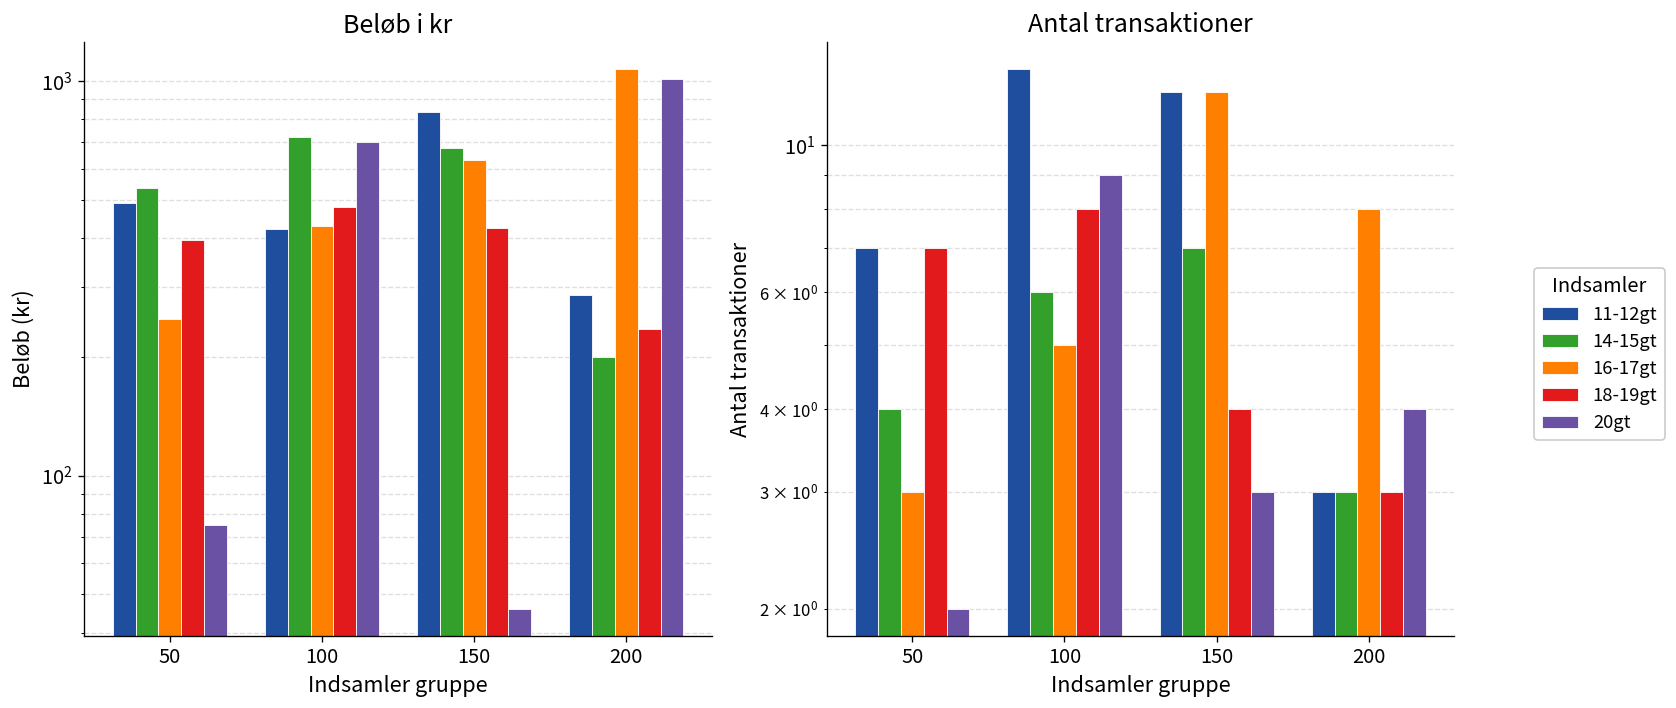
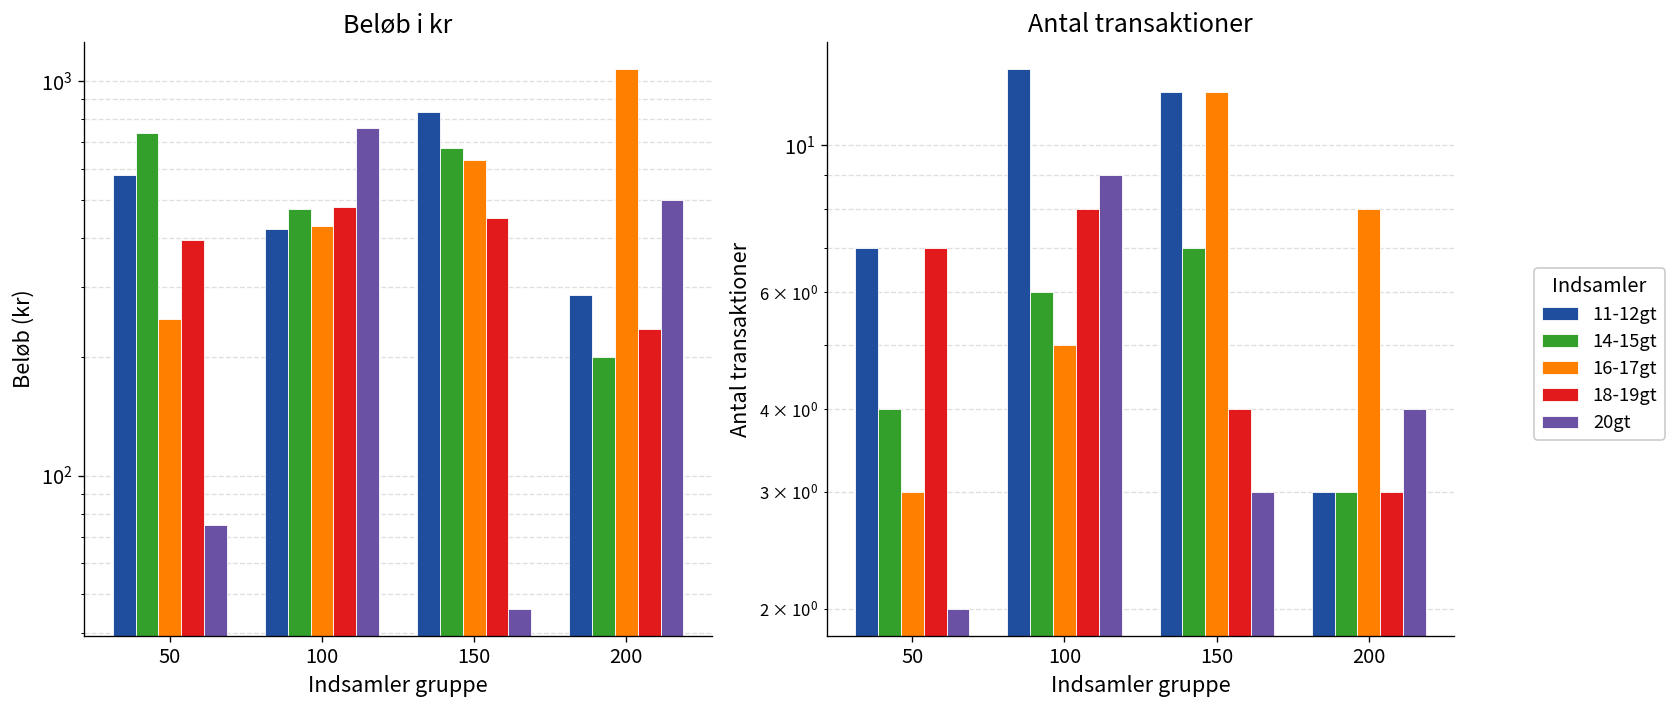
  {
    "Beløb i kr": {
      "11-12gt": {
-       "50": 490,
+       "50": 580,
        "100": 420,
        "150": 830,
        "200": 290
      },
      "14-15gt": {
-       "50": 540,
-       "100": 720,
+       "50": 740,
+       "100": 480,
        "150": 680,
        "200": 200
      },
      "16-17gt": {
        "50": 250,
        "100": 430,
        "150": 630,
        "200": 1070
      },
      "18-19gt": {
        "50": 400,
        "100": 480,
-       "150": 420,
+       "150": 450,
        "200": 240
      },
      "20gt": {
        "50": 75,
-       "100": 700,
+       "100": 760,
        "150": 46,
-       "200": 1010
+       "200": 500
      }
    }
  }
